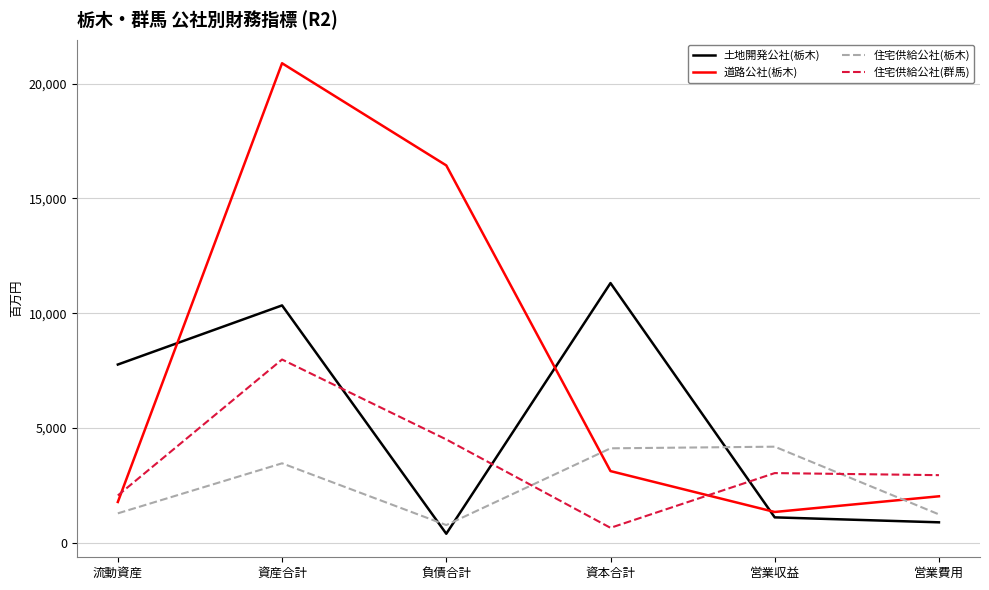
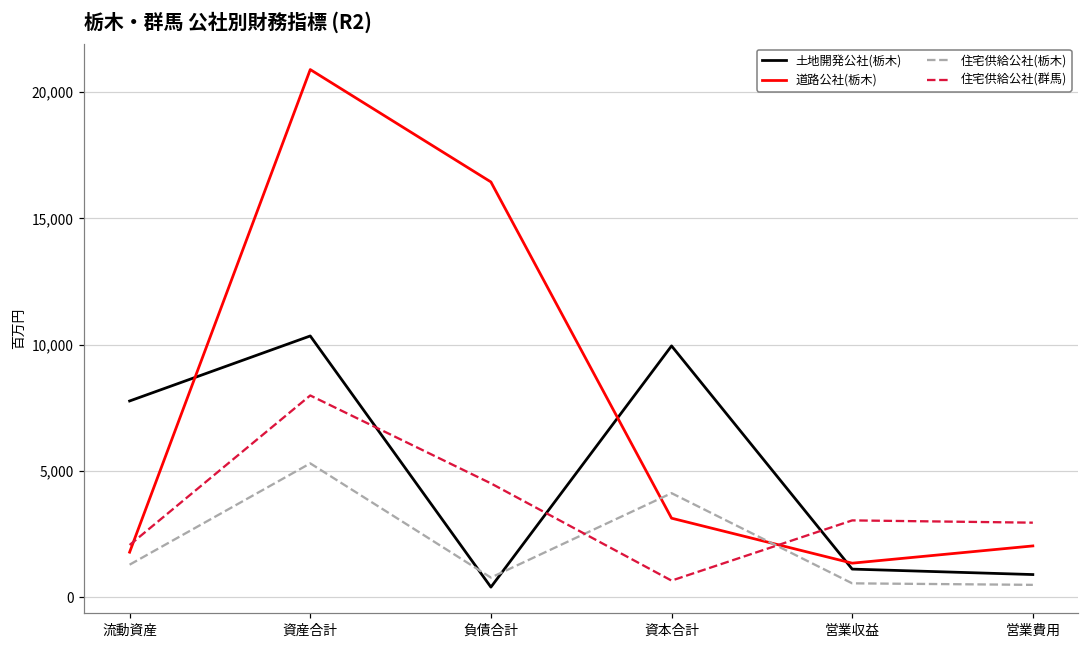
  {
    "土地開発公社(栃木)": {
      "流動資産": "7,800",
      "資産合計": "10,300",
      "負債合計": "400",
-     "資本合計": "11,300",
+     "資本合計": "9,900",
      "営業収益": "1,100",
      "営業費用": "900"
    },
    "道路公社(栃木)": {
      "流動資産": "1,800",
      "資産合計": "20,900",
      "負債合計": "16,400",
      "資本合計": "3,100",
      "営業収益": "1,300",
      "営業費用": "2,000"
    },
    "住宅供給公社(栃木)": {
      "流動資産": "1,300",
-     "資産合計": "3,500",
+     "資産合計": "5,300",
      "負債合計": "800",
      "資本合計": "4,100",
-     "営業収益": "4,200",
-     "営業費用": "1,200"
+     "営業収益": "500",
+     "営業費用": "500"
    },
    "住宅供給公社(群馬)": {
      "流動資産": "2,100",
      "資産合計": "8,000",
      "負債合計": "4,500",
      "資本合計": "700",
      "営業収益": "3,000",
      "営業費用": "2,900"
    }
  }
